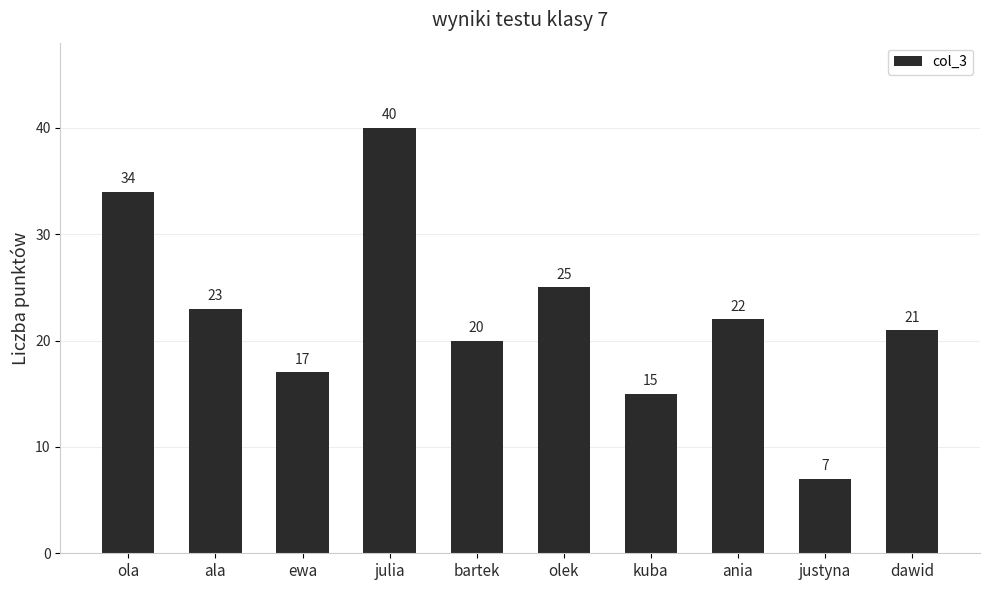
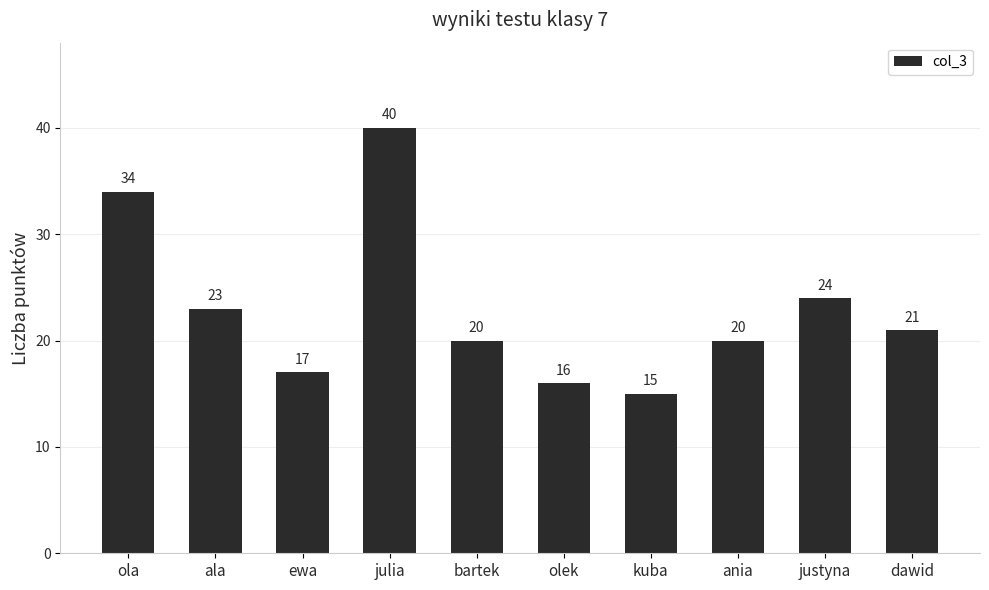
  {
    "ola": 34,
    "ala": 23,
    "ewa": 17,
    "julia": 40,
    "bartek": 20,
-   "olek": 25,
+   "olek": 16,
    "kuba": 15,
-   "ania": 22,
-   "justyna": 7,
+   "ania": 20,
+   "justyna": 24,
    "dawid": 21
  }
